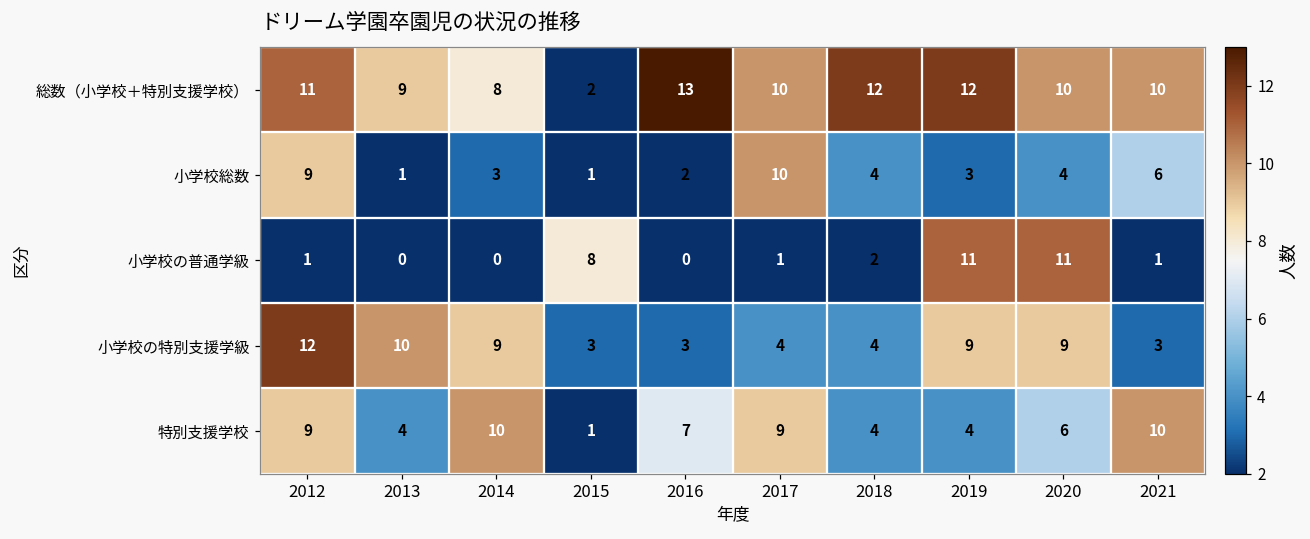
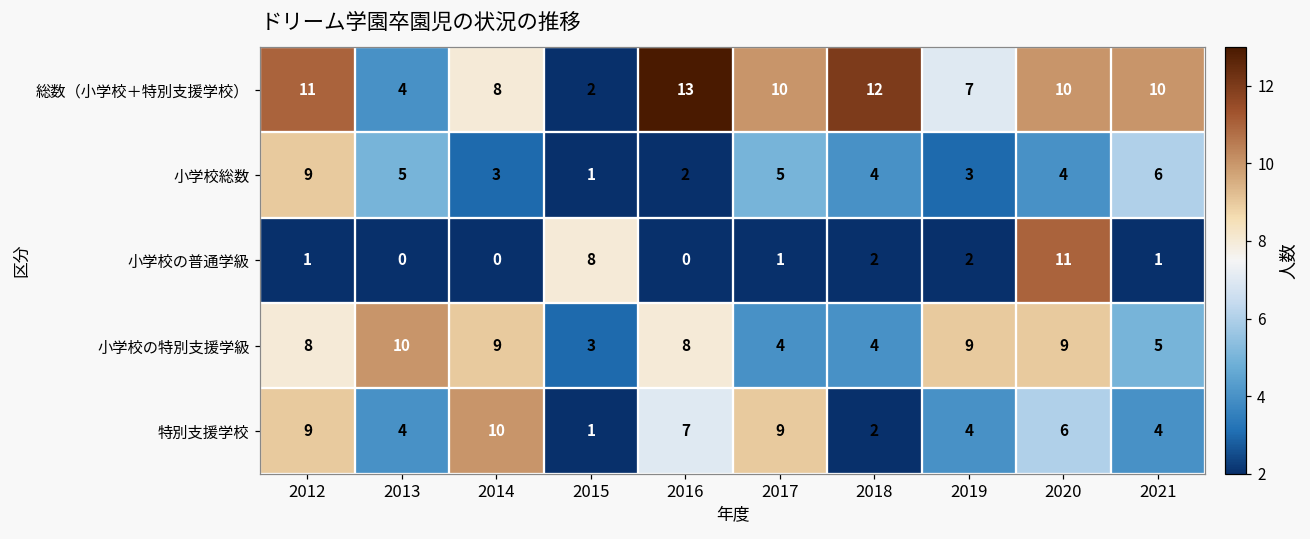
  {
    "総数（小学校＋特別支援学校）": {
      "2012": 11,
-     "2013": 9,
+     "2013": 4,
      "2014": 8,
      "2015": 2,
      "2016": 13,
      "2017": 10,
      "2018": 12,
-     "2019": 12,
+     "2019": 7,
      "2020": 10,
      "2021": 10
    },
    "小学校総数": {
      "2012": 9,
-     "2013": 1,
+     "2013": 5,
      "2014": 3,
      "2015": 1,
      "2016": 2,
-     "2017": 10,
+     "2017": 5,
      "2018": 4,
      "2019": 3,
      "2020": 4,
      "2021": 6
    },
    "小学校の普通学級": {
      "2012": 1,
      "2013": 0,
      "2014": 0,
      "2015": 8,
      "2016": 0,
      "2017": 1,
      "2018": 2,
-     "2019": 11,
+     "2019": 2,
      "2020": 11,
      "2021": 1
    },
    "小学校の特別支援学級": {
-     "2012": 12,
+     "2012": 8,
      "2013": 10,
      "2014": 9,
      "2015": 3,
-     "2016": 3,
+     "2016": 8,
      "2017": 4,
      "2018": 4,
      "2019": 9,
      "2020": 9,
-     "2021": 3
+     "2021": 5
    },
    "特別支援学校": {
      "2012": 9,
      "2013": 4,
      "2014": 10,
      "2015": 1,
      "2016": 7,
      "2017": 9,
-     "2018": 4,
+     "2018": 2,
      "2019": 4,
      "2020": 6,
-     "2021": 10
+     "2021": 4
    }
  }
